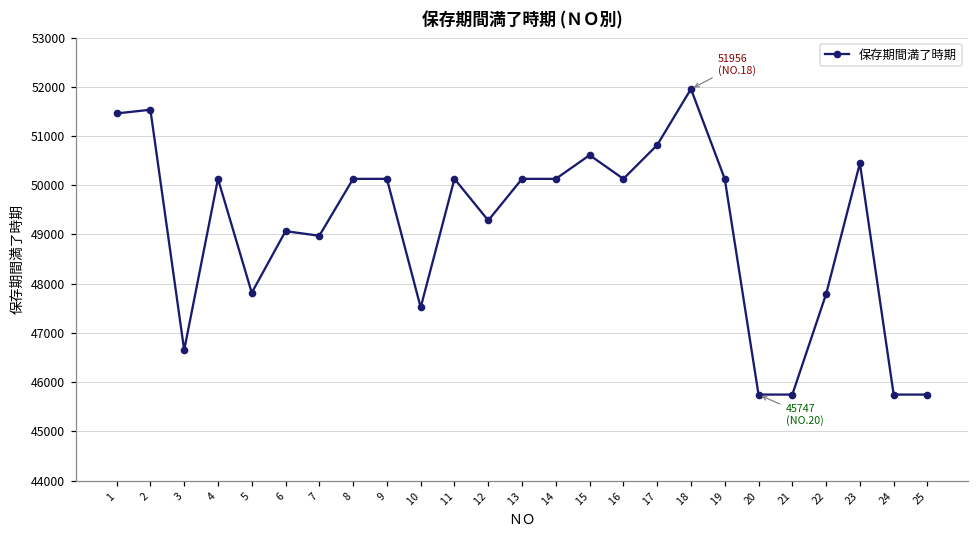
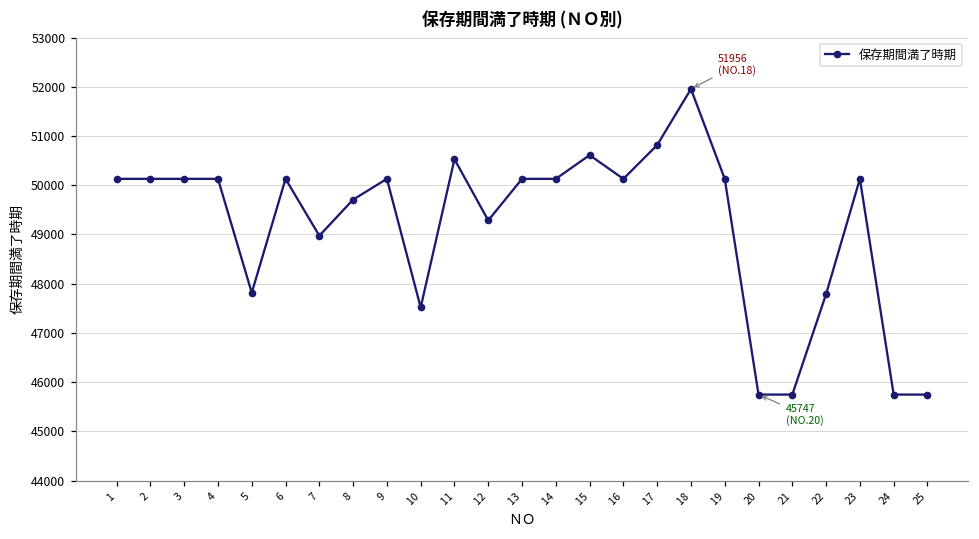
  {
-   "1": 51500,
-   "2": 51500,
-   "3": 46700,
+   "1": 50100,
+   "2": 50100,
+   "3": 50100,
    "4": 50100,
    "5": 47800,
-   "6": 49100,
+   "6": 50100,
    "7": 49000,
-   "8": 50100,
+   "8": 49700,
    "9": 50100,
    "10": 47500,
-   "11": 50100,
+   "11": 50500,
    "12": 49300,
    "13": 50100,
    "14": 50100,
    "15": 50600,
    "16": 50100,
    "17": 50800,
    "19": 50100,
    "22": 47800,
-   "23": 50400,
+   "23": 50100,
    "24": 45700,
    "25": 45700
  }
